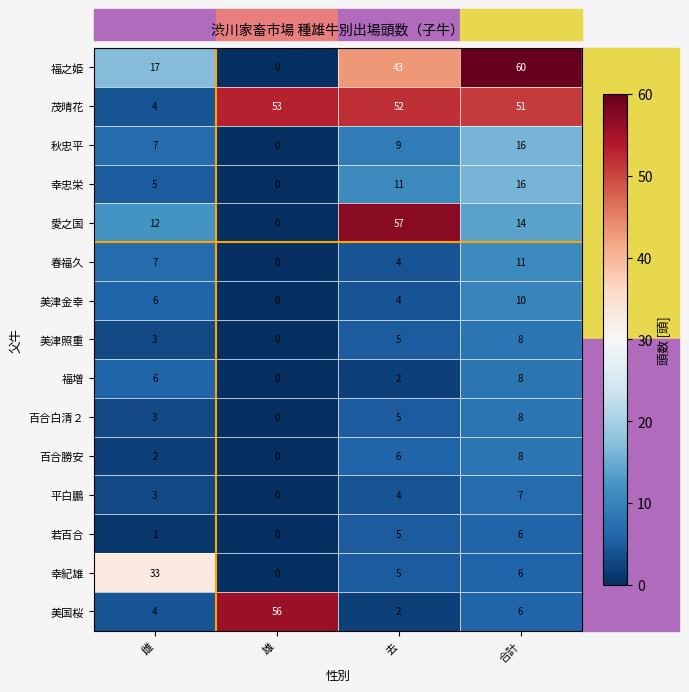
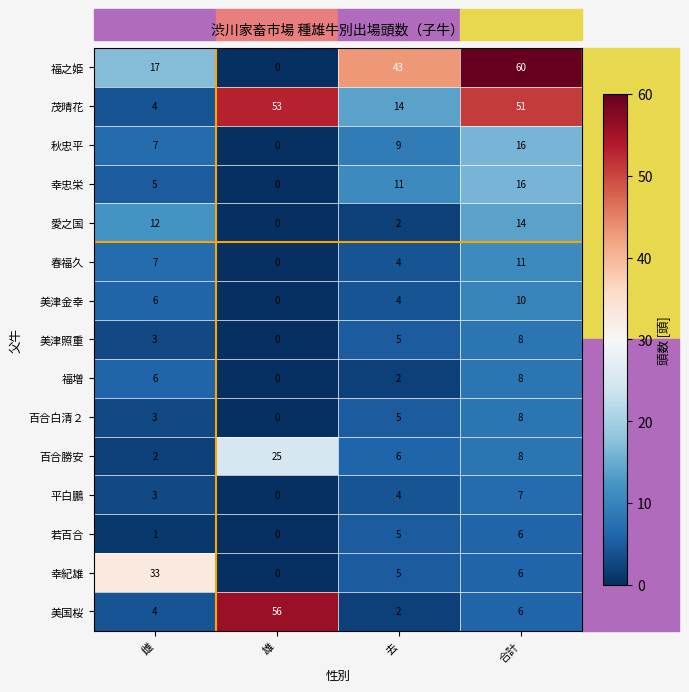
  {
    "福之姫": {
      "雌": 17,
      "雄": 0,
      "去": 43,
      "合計": 60
    },
    "茂晴花": {
      "雌": 4,
      "雄": 53,
-     "去": 52,
+     "去": 14,
      "合計": 51
    },
    "秋忠平": {
      "雌": 7,
      "雄": 0,
      "去": 9,
      "合計": 16
    },
    "幸忠栄": {
      "雌": 5,
      "雄": 0,
      "去": 11,
      "合計": 16
    },
    "愛之国": {
      "雌": 12,
      "雄": 0,
-     "去": 57,
+     "去": 2,
      "合計": 14
    },
    "春福久": {
      "雌": 7,
      "雄": 0,
      "去": 4,
      "合計": 11
    },
    "美津金幸": {
      "雌": 6,
      "雄": 0,
      "去": 4,
      "合計": 10
    },
    "美津照重": {
      "雌": 3,
      "雄": 0,
      "去": 5,
      "合計": 8
    },
    "福増": {
      "雌": 6,
      "雄": 0,
      "去": 2,
      "合計": 8
    },
    "百合白清２": {
      "雌": 3,
      "雄": 0,
      "去": 5,
      "合計": 8
    },
    "百合勝安": {
      "雌": 2,
-     "雄": 0,
+     "雄": 25,
      "去": 6,
      "合計": 8
    },
    "平白鵬": {
      "雌": 3,
      "雄": 0,
      "去": 4,
      "合計": 7
    },
    "若百合": {
      "雌": 1,
      "雄": 0,
      "去": 5,
      "合計": 6
    },
    "幸紀雄": {
      "雌": 33,
      "雄": 0,
      "去": 5,
      "合計": 6
    },
    "美国桜": {
      "雌": 4,
      "雄": 56,
      "去": 2,
      "合計": 6
    }
  }
